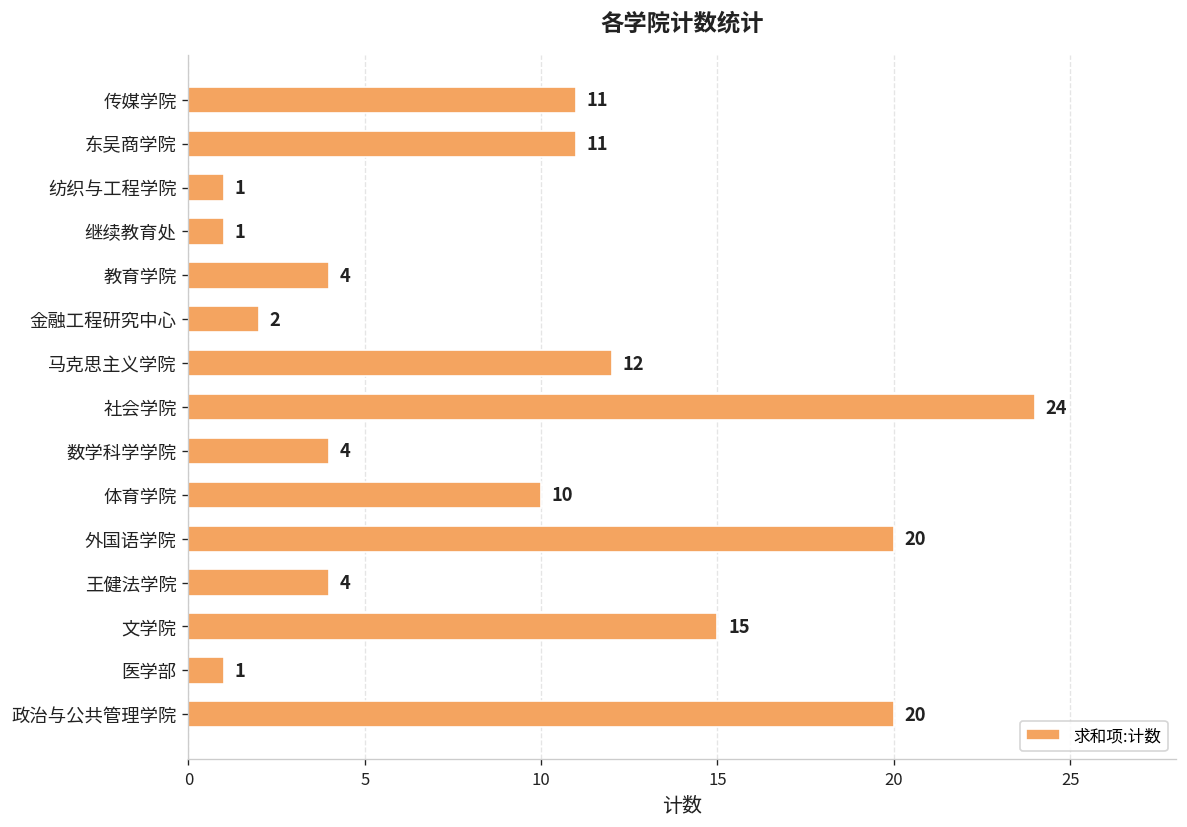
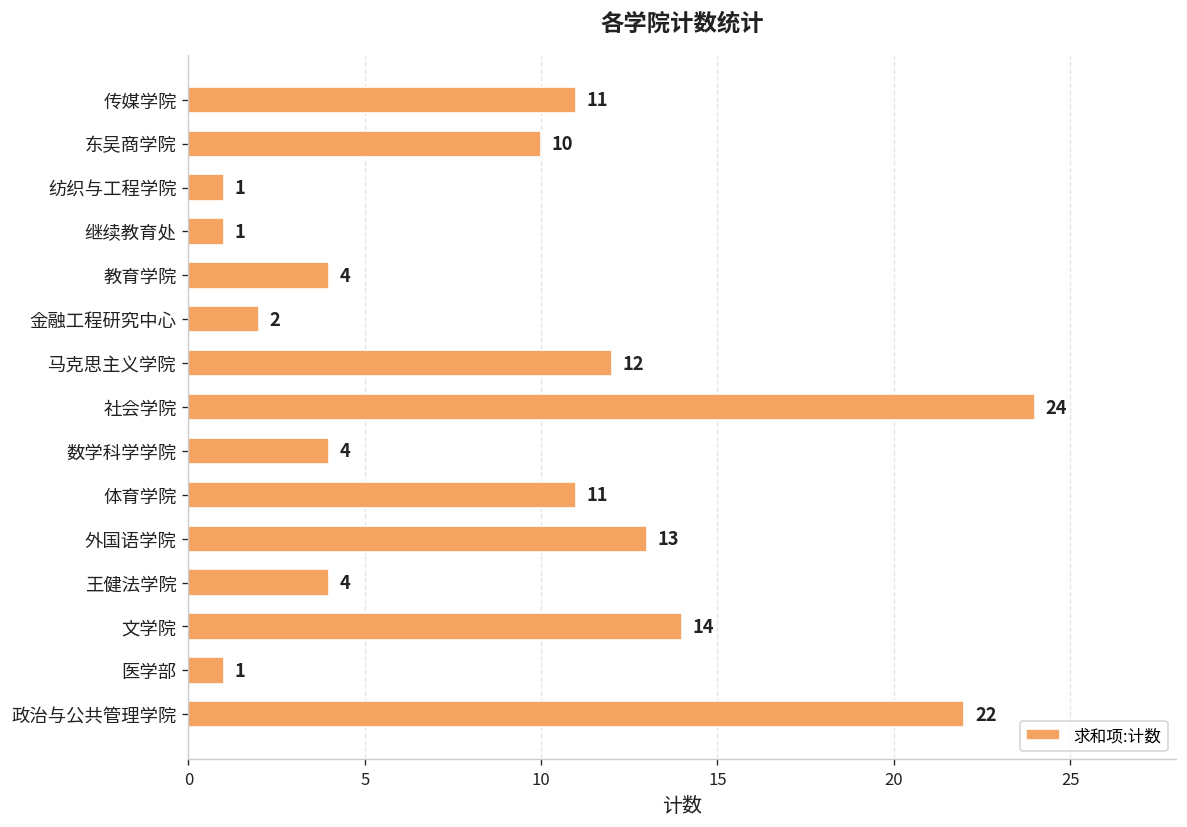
  {
    "传媒学院": 11,
-   "东吴商学院": 11,
+   "东吴商学院": 10,
    "纺织与工程学院": 1,
    "继续教育处": 1,
    "教育学院": 4,
    "金融工程研究中心": 2,
    "马克思主义学院": 12,
    "社会学院": 24,
    "数学科学学院": 4,
-   "体育学院": 10,
-   "外国语学院": 20,
+   "体育学院": 11,
+   "外国语学院": 13,
    "王健法学院": 4,
-   "文学院": 15,
+   "文学院": 14,
    "医学部": 1,
-   "政治与公共管理学院": 20
+   "政治与公共管理学院": 22
  }
